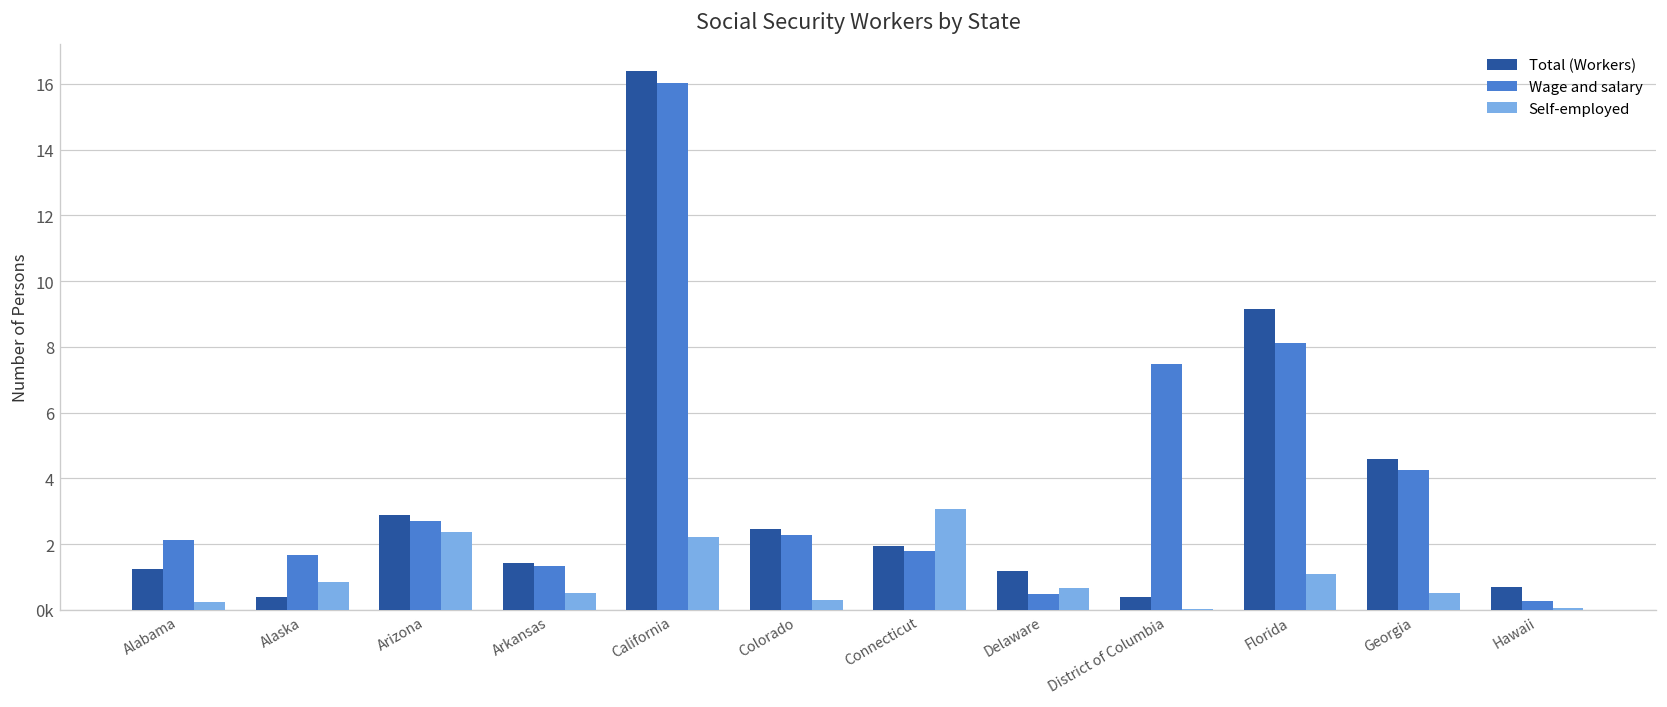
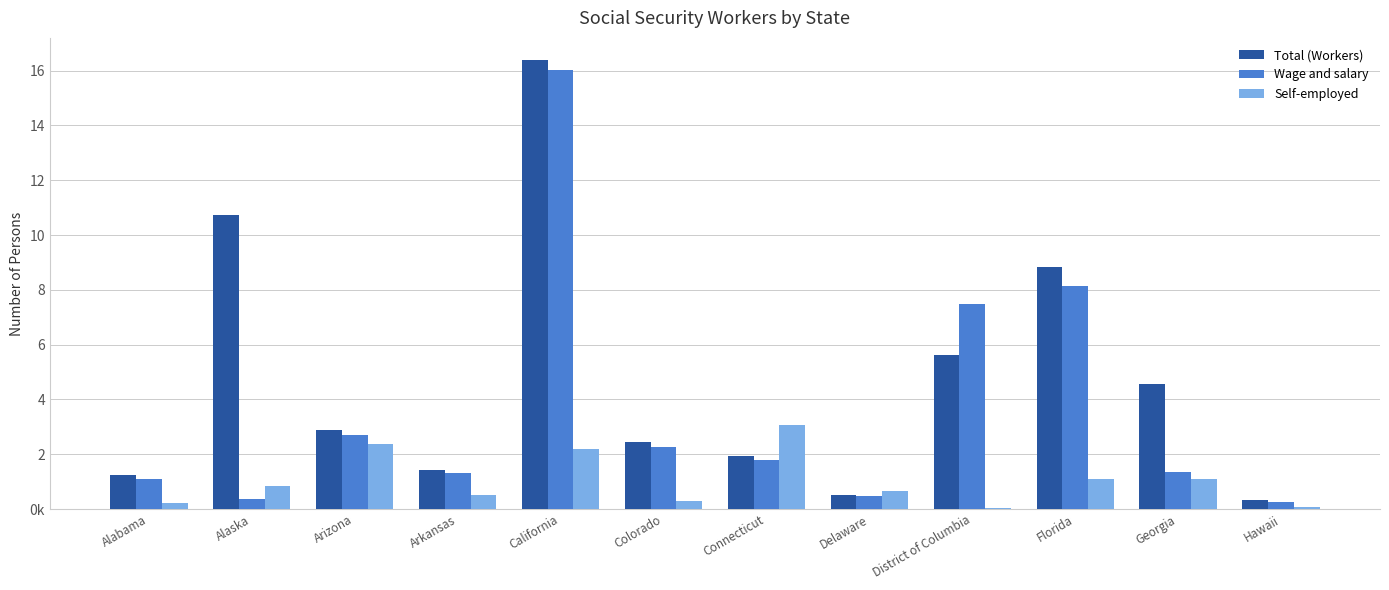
  {
    "Total (Workers)": {
      "Alabama": 1.2,
-     "Alaska": 0.4,
+     "Alaska": 10.7,
      "Arizona": 2.9,
      "Arkansas": 1.4,
      "California": 16.4,
      "Colorado": 2.5,
      "Connecticut": 1.9,
-     "Delaware": 1.2,
-     "District of Columbia": 0.4,
-     "Florida": 9.1,
+     "Delaware": 0.5,
+     "District of Columbia": 5.6,
+     "Florida": 8.8,
      "Georgia": 4.6,
-     "Hawaii": 0.7
+     "Hawaii": 0.3
    },
    "Wage and salary": {
-     "Alabama": 2.1,
-     "Alaska": 1.7,
+     "Alabama": 1.1,
+     "Alaska": 0.4,
      "Arizona": 2.7,
      "Arkansas": 1.3,
      "California": 16.0,
      "Colorado": 2.3,
      "Connecticut": 1.8,
      "Delaware": 0.5,
      "District of Columbia": 7.5,
      "Florida": 8.1,
-     "Georgia": 4.3,
+     "Georgia": 1.3,
      "Hawaii": 0.3
    },
    "Self-employed": {
      "Alabama": 0.2,
      "Alaska": 0.9,
      "Arizona": 2.4,
      "Arkansas": 0.5,
      "California": 2.2,
      "Colorado": 0.3,
      "Connecticut": 3.1,
      "Delaware": 0.7,
      "Florida": 1.1,
-     "Georgia": 0.5
+     "Georgia": 1.1
    }
  }
